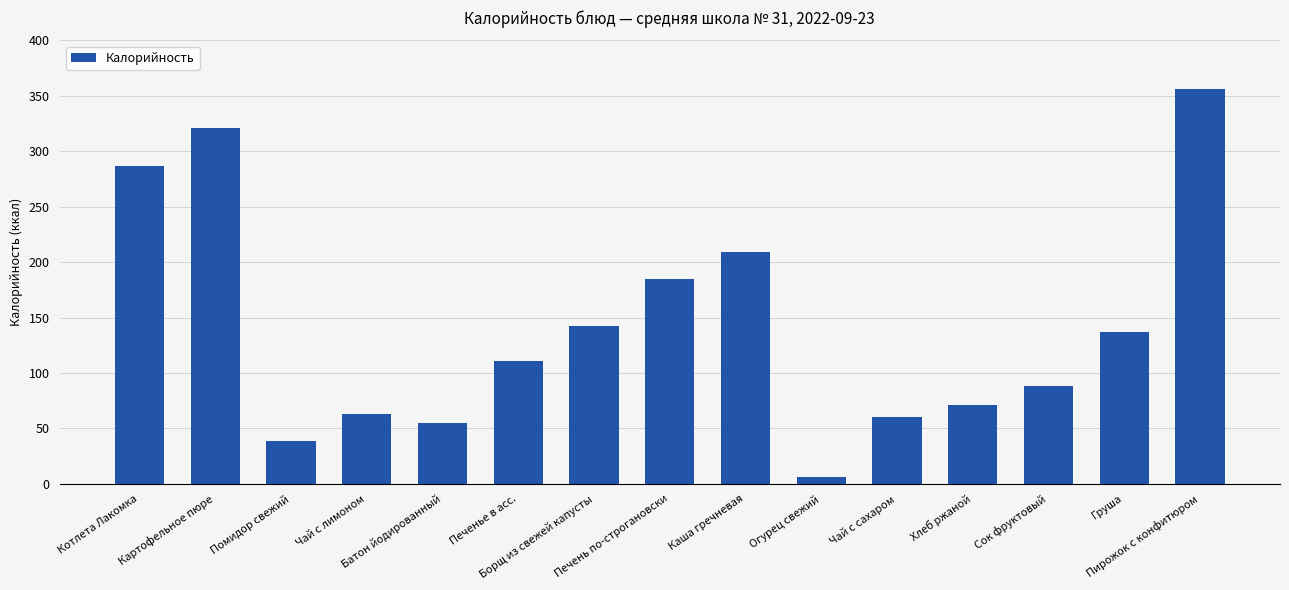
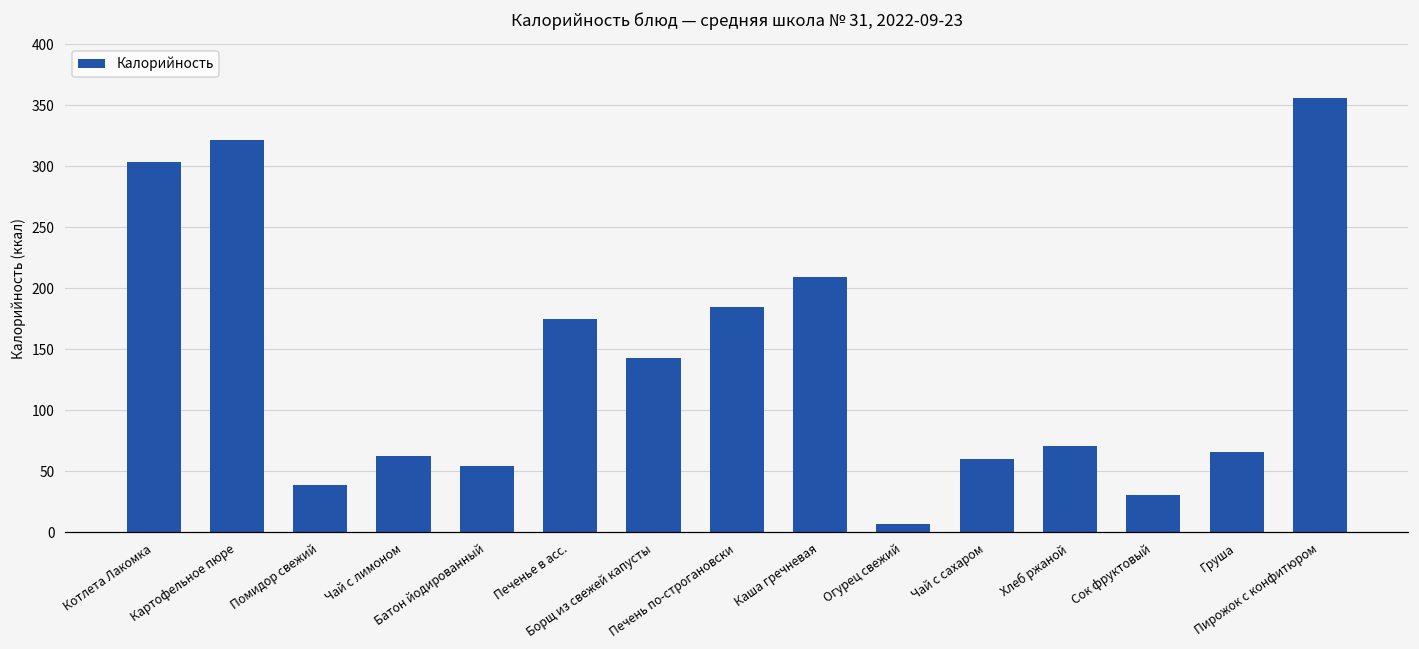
  {
-   "Котлета Лакомка": 287,
+   "Котлета Лакомка": 303,
    "Картофельное пюре": 321,
    "Помидор свежий": 39,
    "Чай с лимоном": 63,
    "Батон йодированный": 55,
-   "Печенье в асс.": 111,
+   "Печенье в асс.": 175,
    "Борщ из свежей капусты": 143,
    "Печень по-строгановски": 185,
    "Каша гречневая": 209,
    "Огурец свежий": 6,
    "Чай с сахаром": 60,
    "Хлеб ржаной": 71,
-   "Сок фруктовый": 88,
-   "Груша": 137,
+   "Сок фруктовый": 30,
+   "Груша": 66,
    "Пирожок с конфитюром": 356
  }
